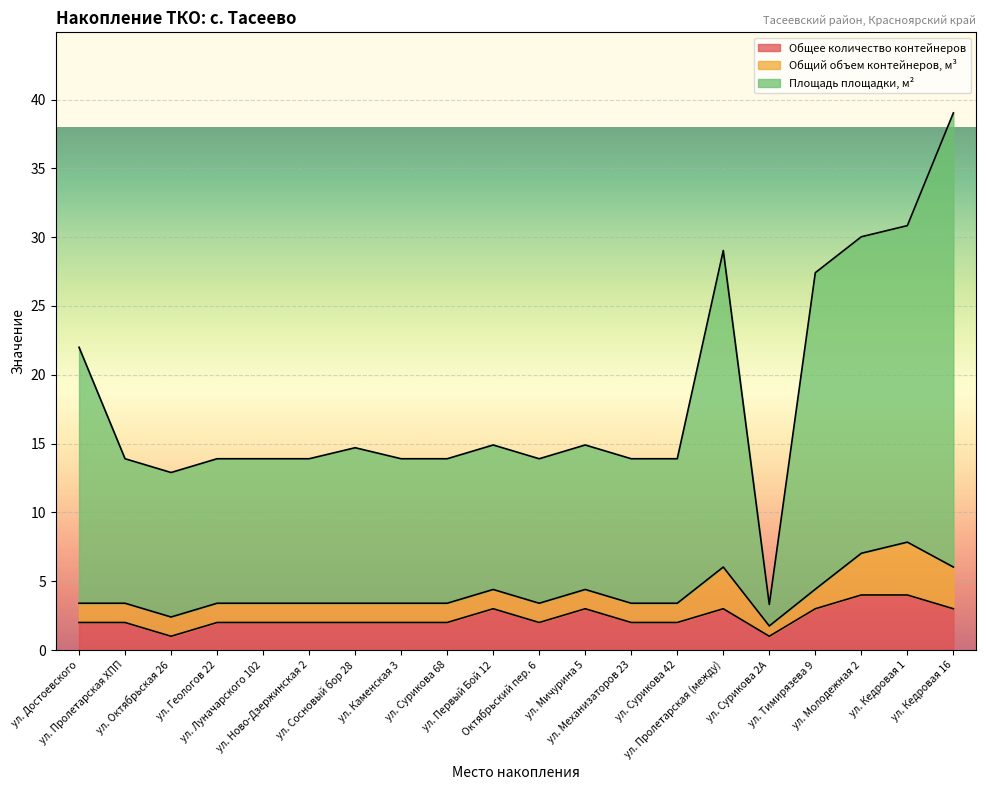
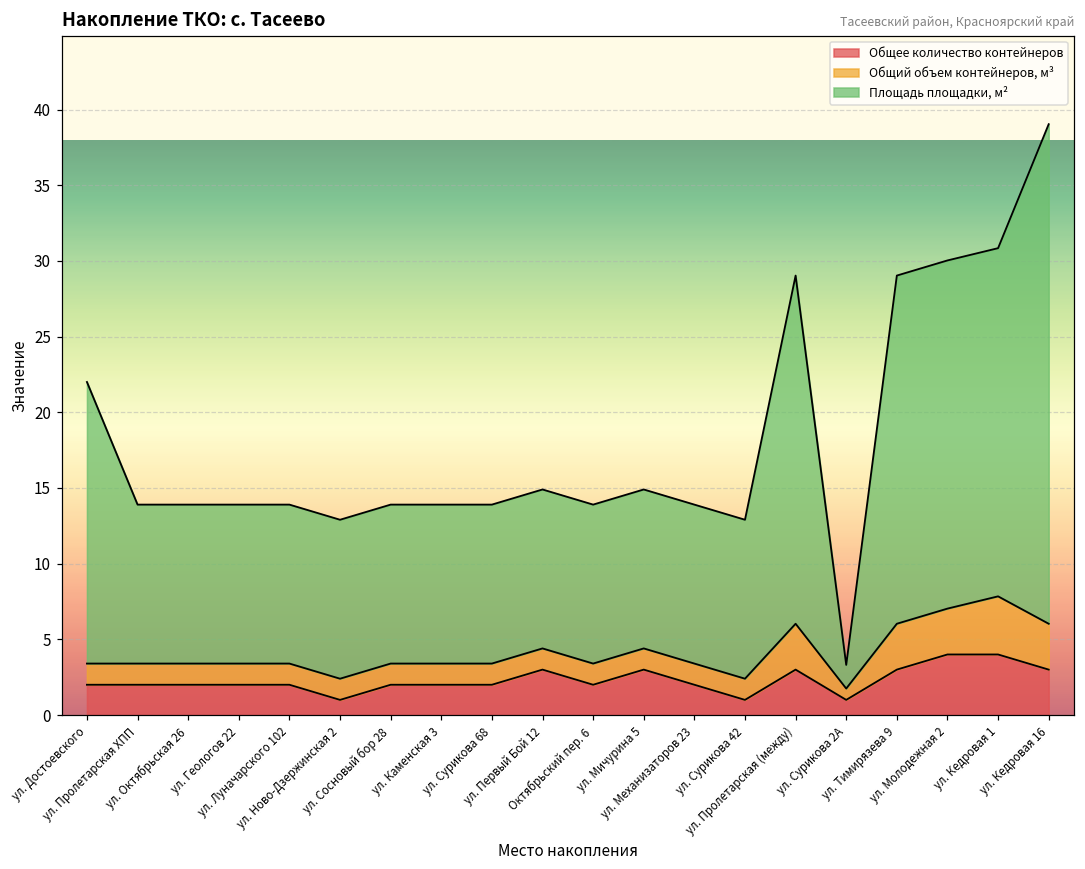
  {
    "Общее количество контейнеров": {
      "ул. Достоевского": 2,
      "ул. Пролетарская ХПП": 2,
-     "ул. Октябрьская 26": 1,
+     "ул. Октябрьская 26": 2,
      "ул. Геологов 22": 2,
      "ул. Луначарского 102": 2,
-     "ул. Ново-Дзержинская 2": 2,
+     "ул. Ново-Дзержинская 2": 1,
      "ул. Сосновый бор 28": 2,
      "ул. Каменская 3": 2,
      "ул. Сурикова 68": 2,
      "ул. Первый Бой 12": 3,
      "Октябрьский пер. 6": 2,
      "ул. Мичурина 5": 3,
      "ул. Механизаторов 23": 2,
-     "ул. Сурикова 42": 2,
+     "ул. Сурикова 42": 1,
      "ул. Пролетарская (между)": 3,
      "ул. Сурикова 2А": 1,
      "ул. Тимирязева 9": 3,
      "ул. Молодежная 2": 4,
      "ул. Кедровая 1": 4,
      "ул. Кедровая 16": 3
    },
    "Общий объем контейнеров, м³": {
      "ул. Достоевского": 1.4,
      "ул. Пролетарская ХПП": 1.4,
      "ул. Октябрьская 26": 1.4,
      "ул. Геологов 22": 1.4,
      "ул. Луначарского 102": 1.4,
      "ул. Ново-Дзержинская 2": 1.4,
      "ул. Сосновый бор 28": 1.4,
      "ул. Каменская 3": 1.4,
      "ул. Сурикова 68": 1.4,
      "ул. Первый Бой 12": 1.4,
      "Октябрьский пер. 6": 1.4,
      "ул. Мичурина 5": 1.4,
      "ул. Механизаторов 23": 1.4,
      "ул. Сурикова 42": 1.4,
      "ул. Пролетарская (между)": 3.0,
      "ул. Сурикова 2А": 0.8,
-     "ул. Тимирязева 9": 1.4,
+     "ул. Тимирязева 9": 3.0,
      "ул. Молодежная 2": 3.0,
      "ул. Кедровая 1": 3.8,
      "ул. Кедровая 16": 3.0
    },
    "Площадь площадки, м²": {
      "ул. Достоевского": 18.6,
      "ул. Пролетарская ХПП": 10.5,
      "ул. Октябрьская 26": 10.5,
      "ул. Геологов 22": 10.5,
      "ул. Луначарского 102": 10.5,
      "ул. Ново-Дзержинская 2": 10.5,
-     "ул. Сосновый бор 28": 11.3,
+     "ул. Сосновый бор 28": 10.5,
      "ул. Каменская 3": 10.5,
      "ул. Сурикова 68": 10.5,
      "ул. Первый Бой 12": 10.5,
      "Октябрьский пер. 6": 10.5,
      "ул. Мичурина 5": 10.5,
      "ул. Механизаторов 23": 10.5,
      "ул. Сурикова 42": 10.5,
      "ул. Пролетарская (между)": 23.0,
      "ул. Сурикова 2А": 1.6,
      "ул. Тимирязева 9": 23.0,
      "ул. Молодежная 2": 23.0,
      "ул. Кедровая 1": 23.0,
      "ул. Кедровая 16": 33.0
    }
  }
